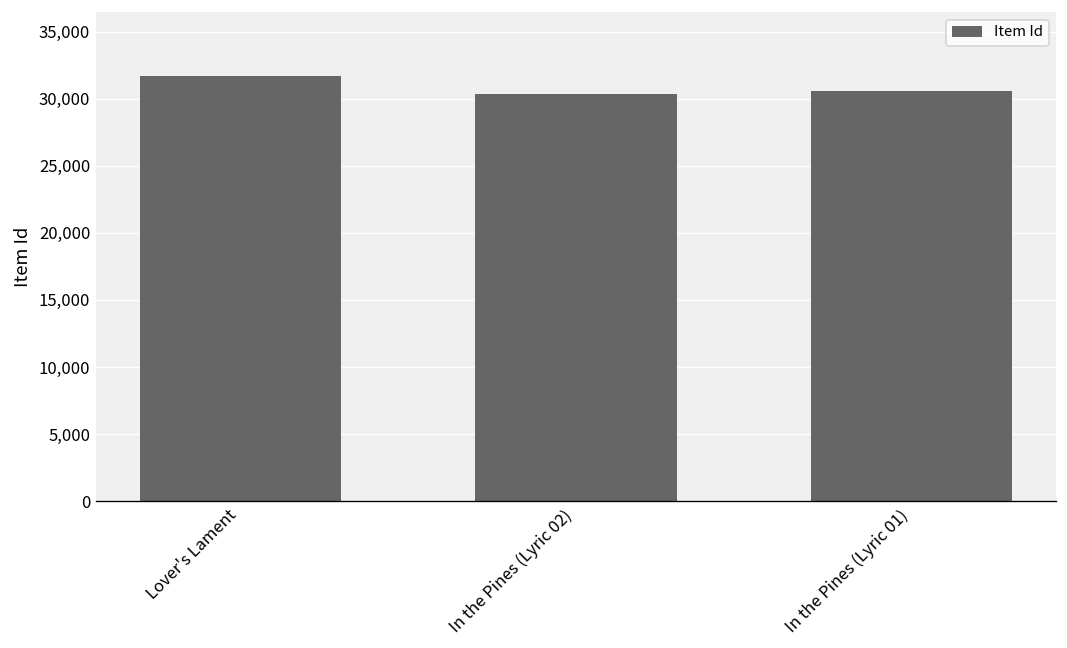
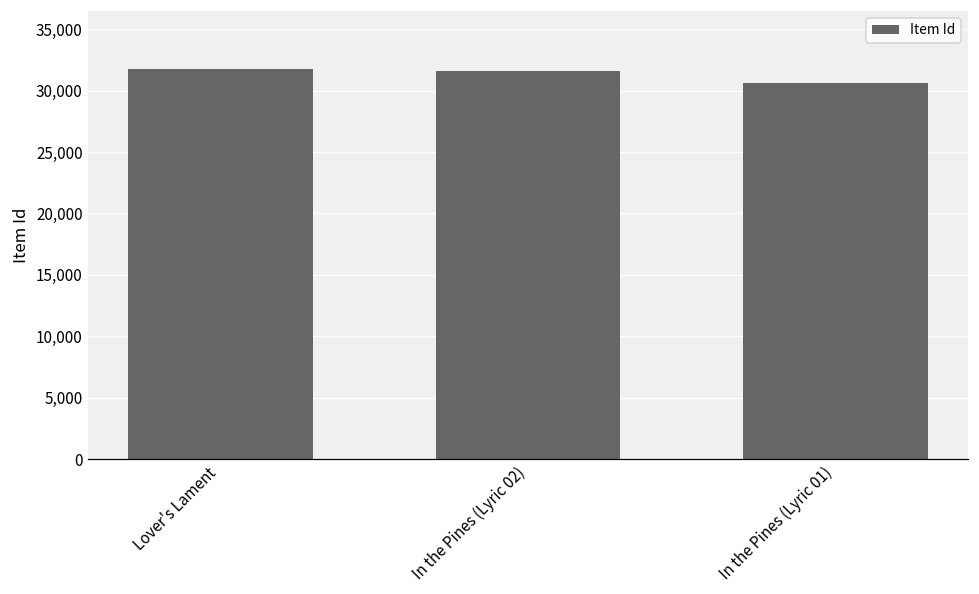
  {
    "Lover's Lament": "31,700",
-   "In the Pines (Lyric 02)": "30,300",
+   "In the Pines (Lyric 02)": "31,600",
    "In the Pines (Lyric 01)": "30,600"
  }
